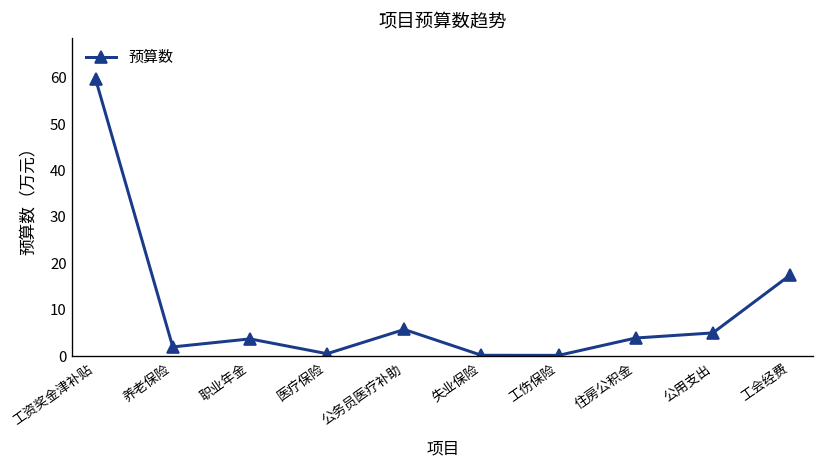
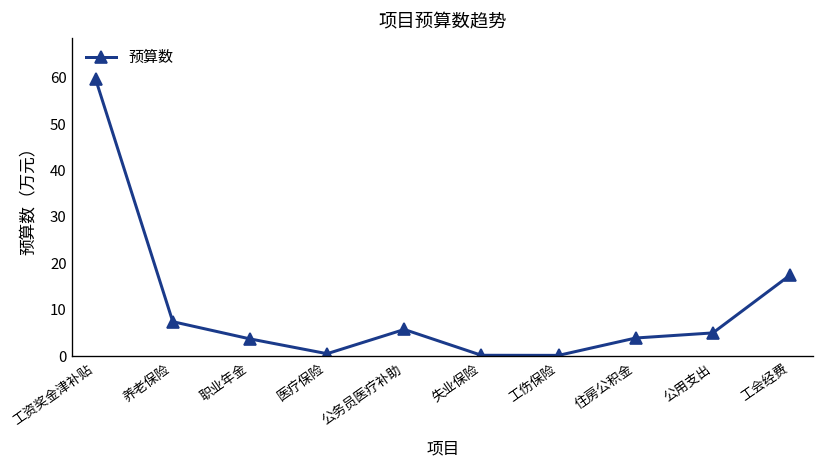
  {
    "工资奖金津补贴": 60,
-   "养老保险": 2,
+   "养老保险": 7,
    "职业年金": 4,
    "医疗保险": 1,
    "公务员医疗补助": 6,
    "失业保险": 0,
    "工伤保险": 0,
    "住房公积金": 4,
    "公用支出": 5,
    "工会经费": 17
  }
